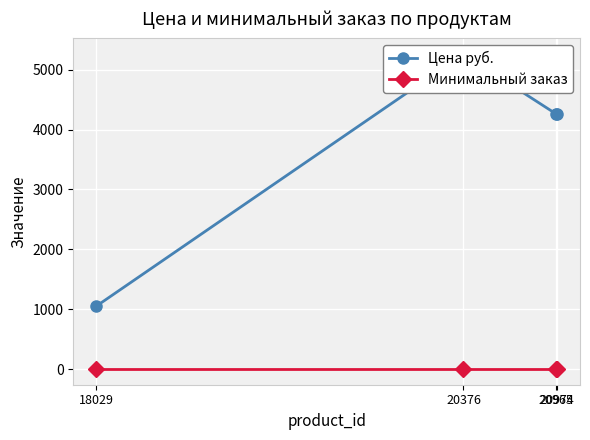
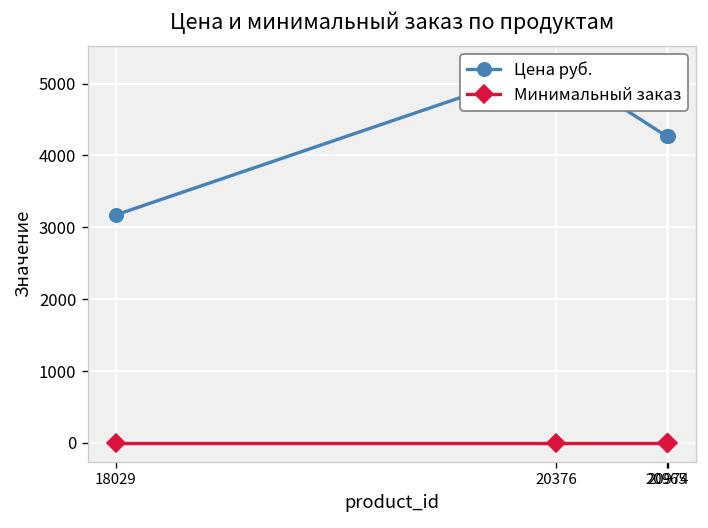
  {
    "Цена руб.": {
-     "18029": 1100
+     "18029": 3200
    },
    "Минимальный заказ": {
      "18029": 0,
      "20376": 0
    }
  }
